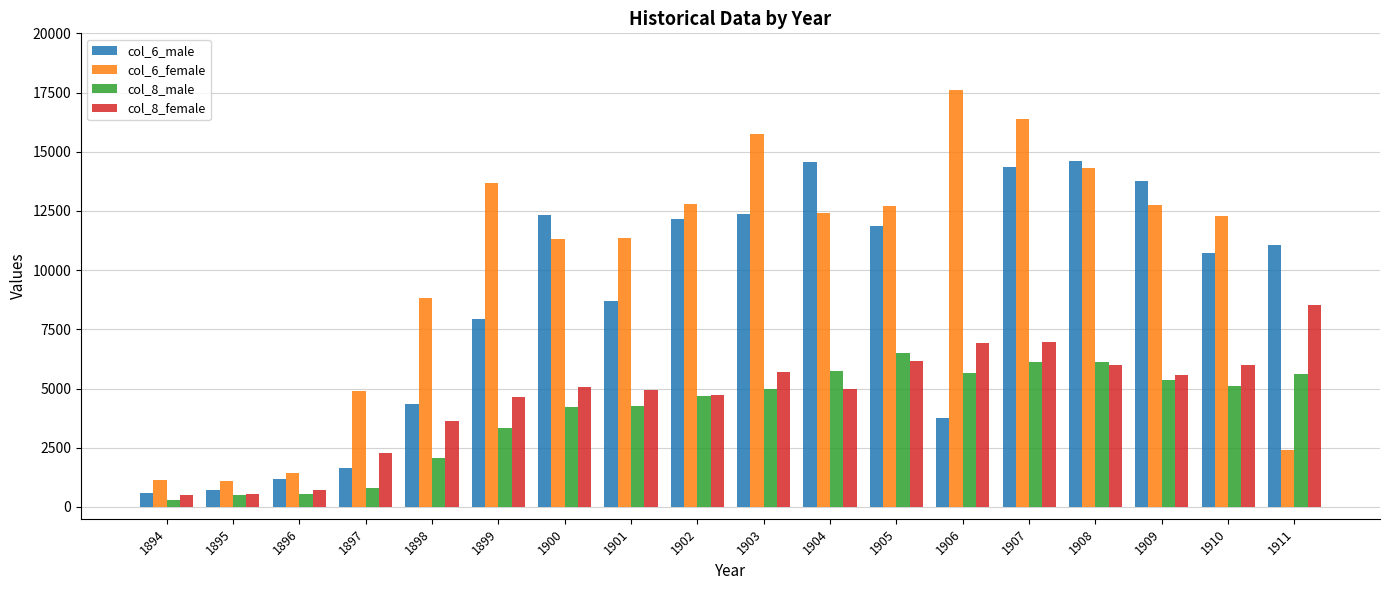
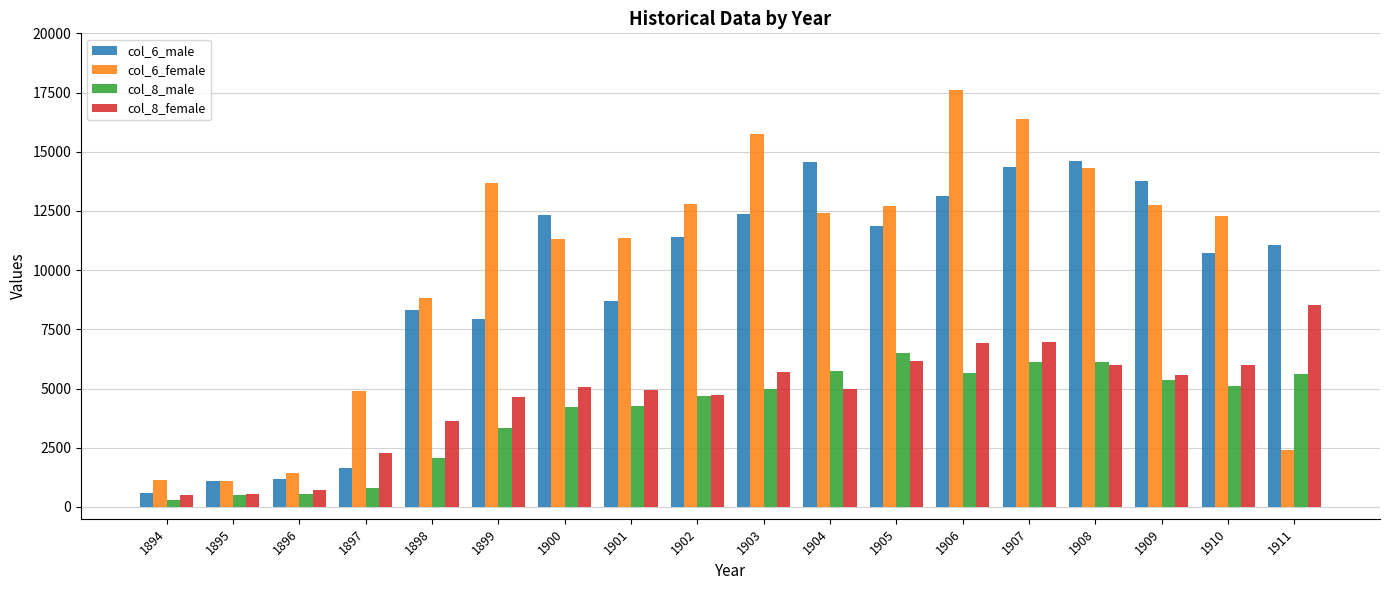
  {
    "col_6_male": {
      "1894": 600,
-     "1895": 700,
+     "1895": 1100,
      "1896": 1200,
      "1897": 1700,
-     "1898": 4400,
+     "1898": 8300,
      "1899": 7900,
      "1900": 12300,
      "1901": 8700,
-     "1902": 12200,
+     "1902": 11400,
      "1903": 12400,
      "1904": 14600,
      "1905": 11900,
-     "1906": 3800,
+     "1906": 13100,
      "1907": 14400,
      "1908": 14600,
      "1909": 13800,
      "1910": 10700,
      "1911": 11100
    },
    "col_6_female": {
      "1894": 1100,
      "1895": 1100,
      "1896": 1400,
      "1897": 4900,
      "1898": 8800,
      "1899": 13700,
      "1900": 11300,
      "1901": 11400,
      "1902": 12800,
      "1903": 15800,
      "1904": 12400,
      "1905": 12700,
      "1906": 17600,
      "1907": 16400,
      "1908": 14300,
      "1909": 12700,
      "1910": 12300,
      "1911": 2400
    },
    "col_8_male": {
      "1894": 300,
      "1895": 500,
      "1896": 600,
      "1897": 800,
      "1898": 2000,
      "1899": 3400,
      "1900": 4200,
      "1901": 4300,
      "1902": 4700,
      "1903": 5000,
      "1904": 5700,
      "1905": 6500,
      "1906": 5700,
      "1907": 6100,
      "1908": 6100,
      "1909": 5400,
      "1910": 5100,
      "1911": 5600
    },
    "col_8_female": {
      "1894": 500,
      "1895": 500,
      "1896": 700,
      "1897": 2300,
      "1898": 3600,
      "1899": 4700,
      "1900": 5100,
      "1901": 5000,
      "1902": 4700,
      "1903": 5700,
      "1904": 5000,
      "1905": 6200,
      "1906": 6900,
      "1907": 7000,
      "1908": 6000,
      "1909": 5600,
      "1910": 6000,
      "1911": 8500
    }
  }
